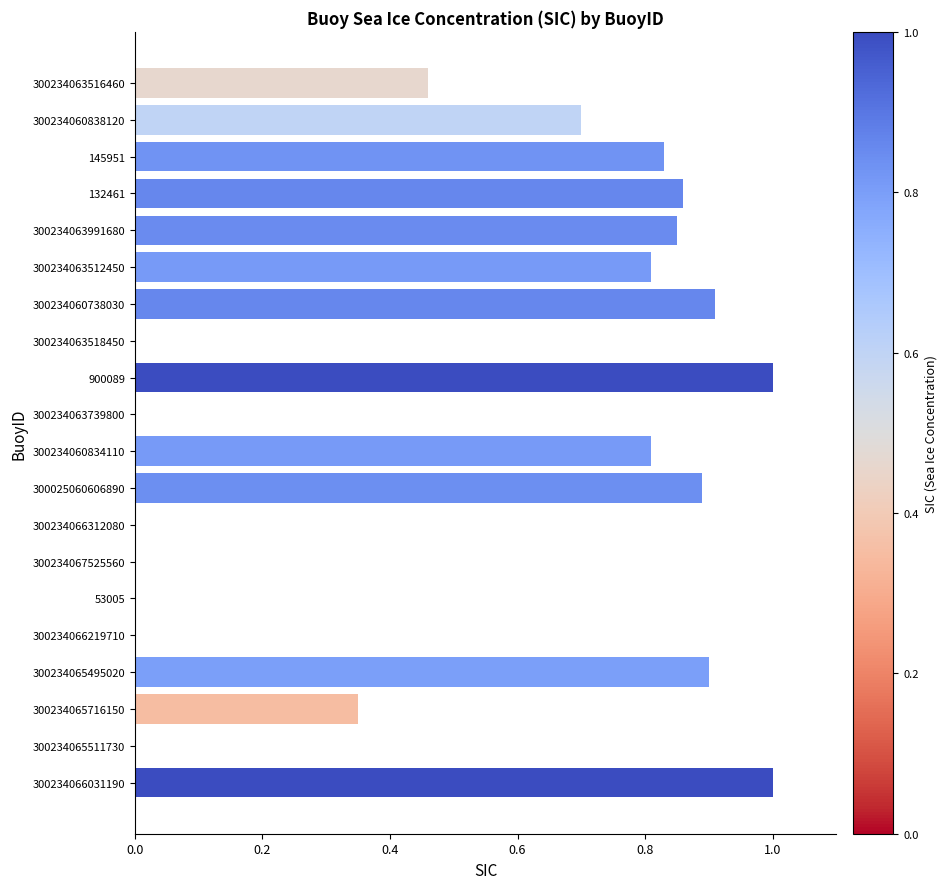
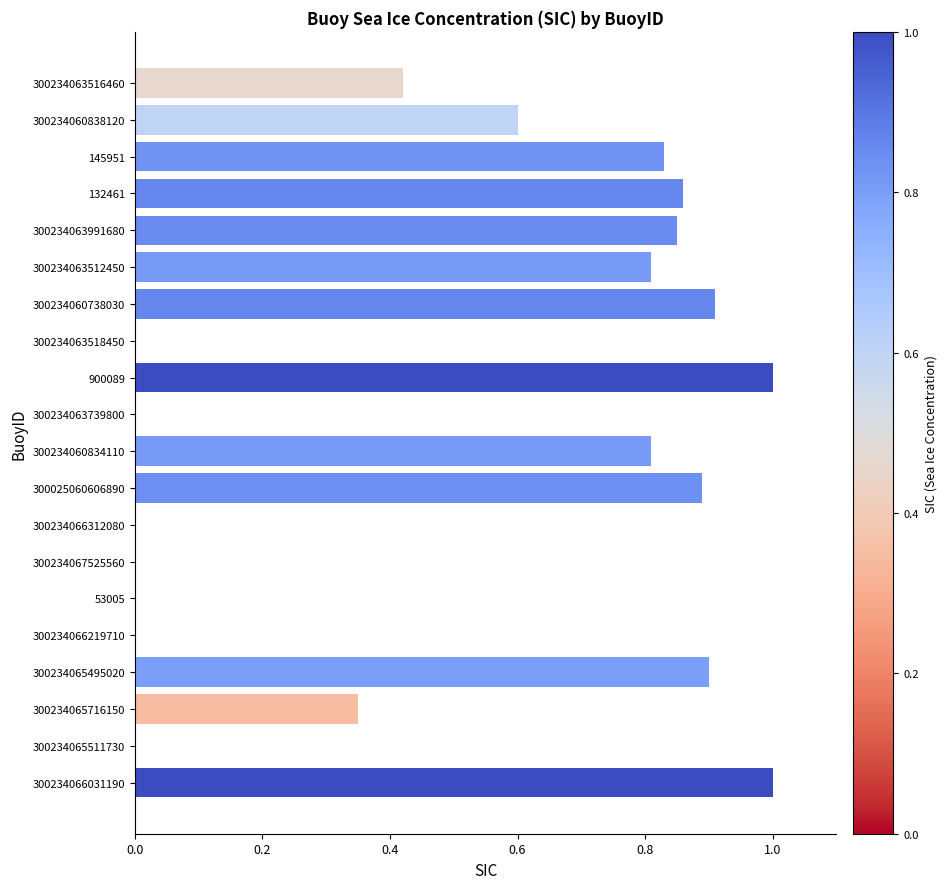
  {
-   "300234063516460": 0.46,
-   "300234060838120": 0.7,
+   "300234063516460": 0.42,
+   "300234060838120": 0.6,
    "145951": 0.83,
    "132461": 0.86,
    "300234063991680": 0.85,
    "300234063512450": 0.81,
    "300234060738030": 0.91,
    "300234063518450": 0.00,
    "900089": 1.00,
    "300234063739800": 0.00,
    "300234060834110": 0.81,
    "300025060606890": 0.89,
    "300234066312080": 0.00,
    "300234067525560": 0.00,
    "53005": 0.00,
    "300234066219710": 0.00,
    "300234065495020": 0.90,
    "300234065716150": 0.35,
    "300234065511730": 0.00,
    "300234066031190": 1.00
  }
